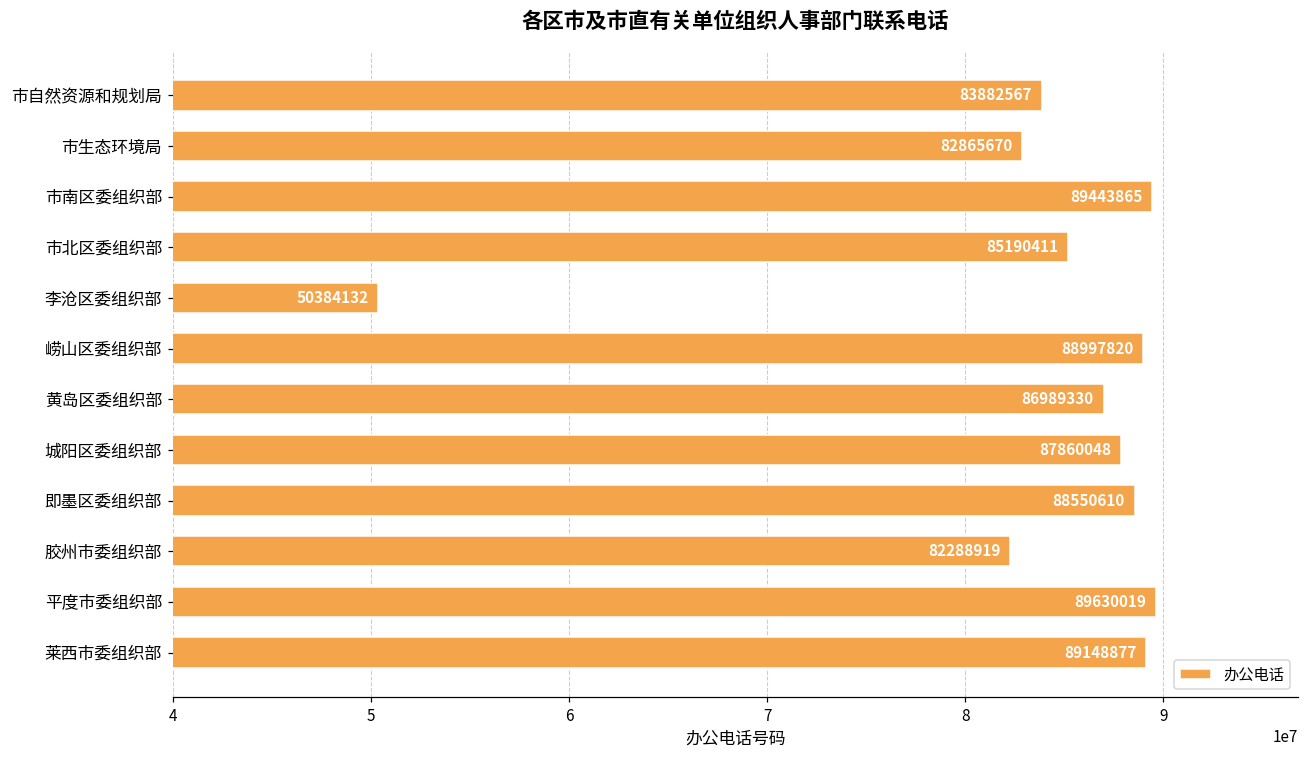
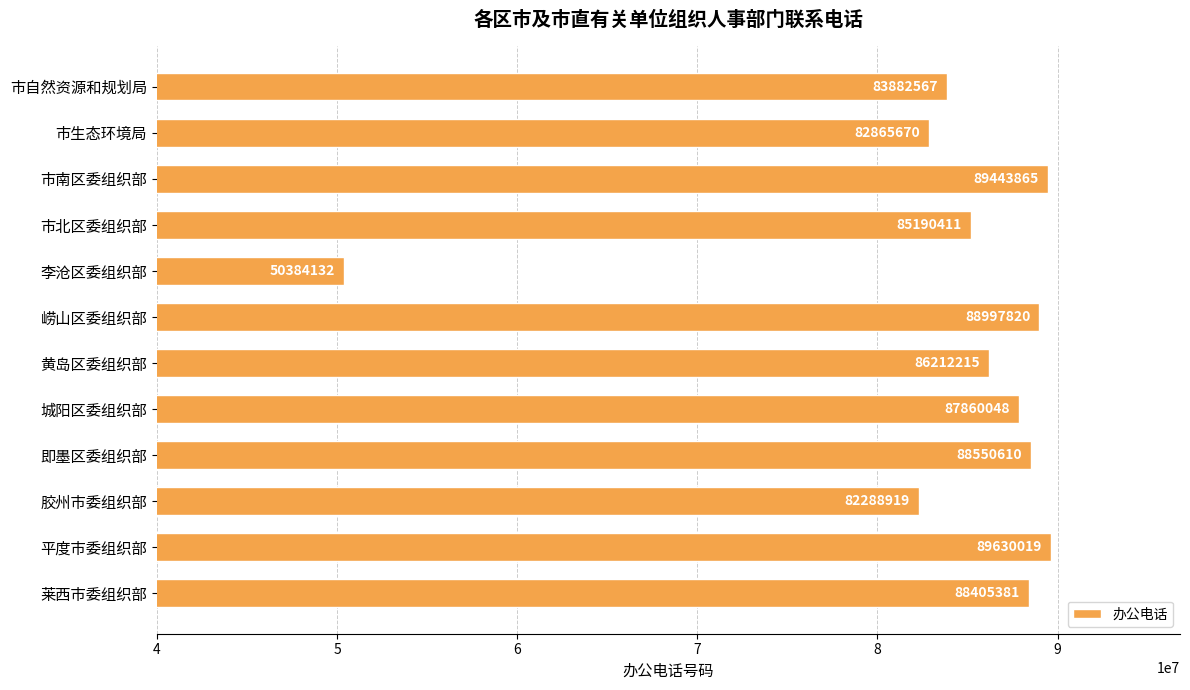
  {
    "市自然资源和规划局": 83882567,
    "市生态环境局": 82865670,
    "市南区委组织部": 89443865,
    "市北区委组织部": 85190411,
    "李沧区委组织部": 50384132,
    "崂山区委组织部": 88997820,
-   "黄岛区委组织部": 86989330,
+   "黄岛区委组织部": 86212215,
    "城阳区委组织部": 87860048,
    "即墨区委组织部": 88550610,
    "胶州市委组织部": 82288919,
    "平度市委组织部": 89630019,
-   "莱西市委组织部": 89148877
+   "莱西市委组织部": 88405381
  }
